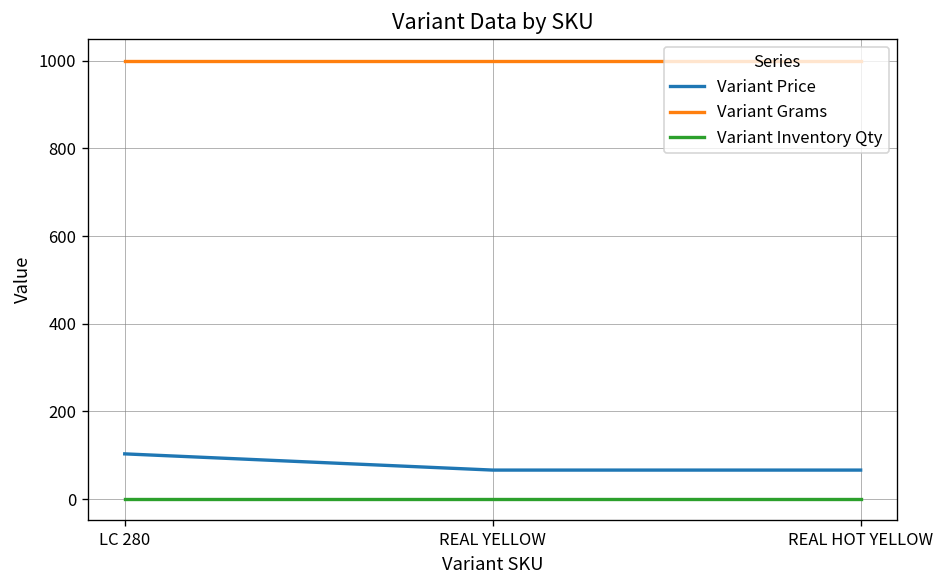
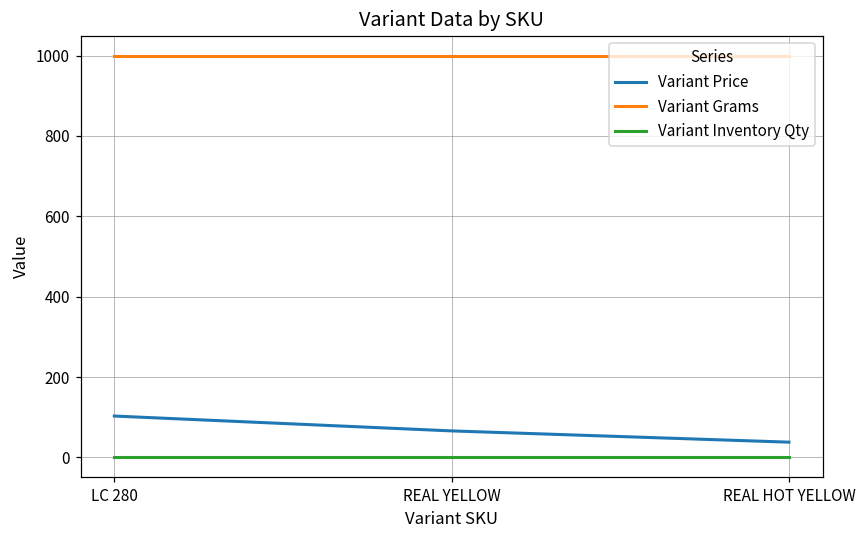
  {
    "Variant Price": {
      "LC 280": 100,
      "REAL YELLOW": 70,
-     "REAL HOT YELLOW": 70
+     "REAL HOT YELLOW": 40
    },
    "Variant Grams": {
      "LC 280": 1000,
      "REAL YELLOW": 1000
    },
    "Variant Inventory Qty": {
      "LC 280": 0,
      "REAL YELLOW": 0,
      "REAL HOT YELLOW": 0
    }
  }
